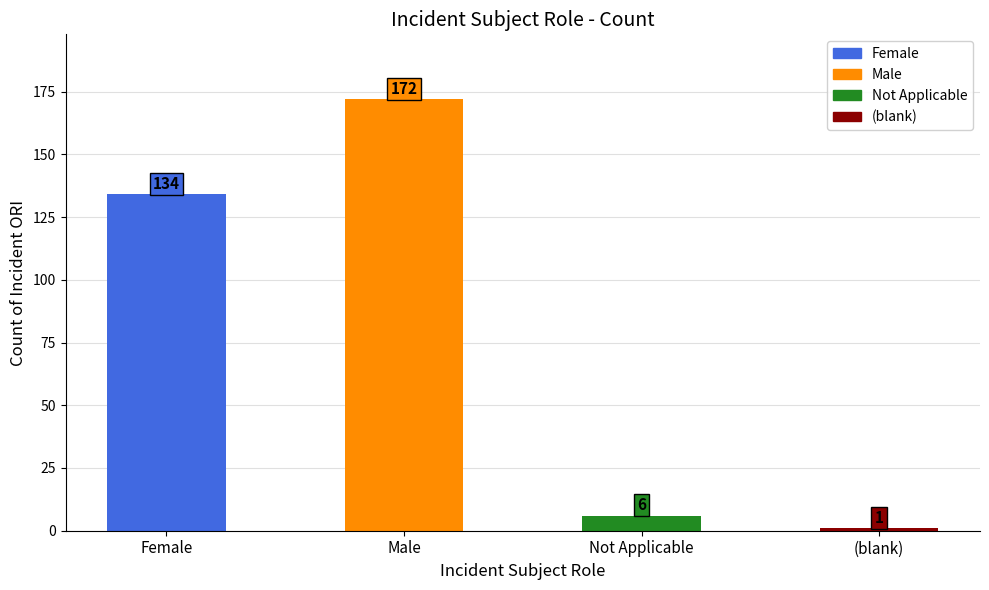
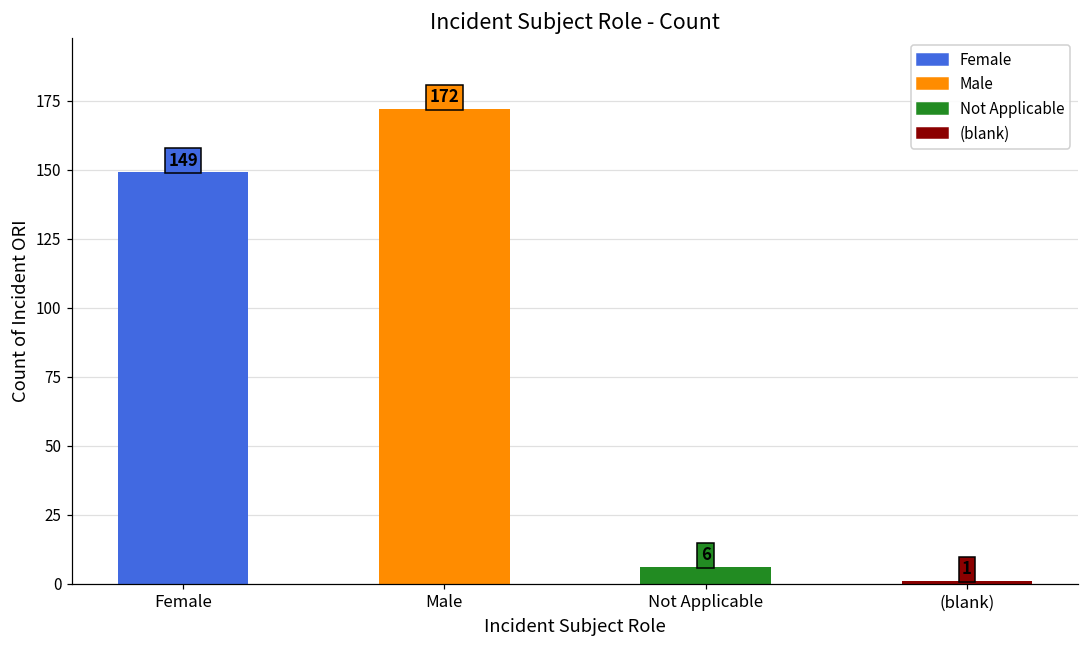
  {
-   "Female": 134
+   "Female": 149
  }
